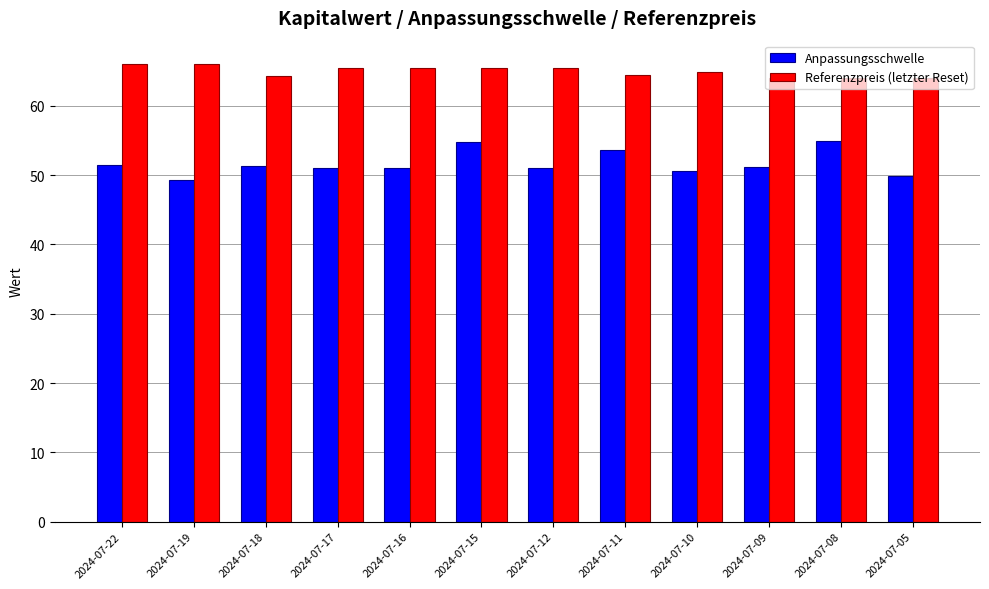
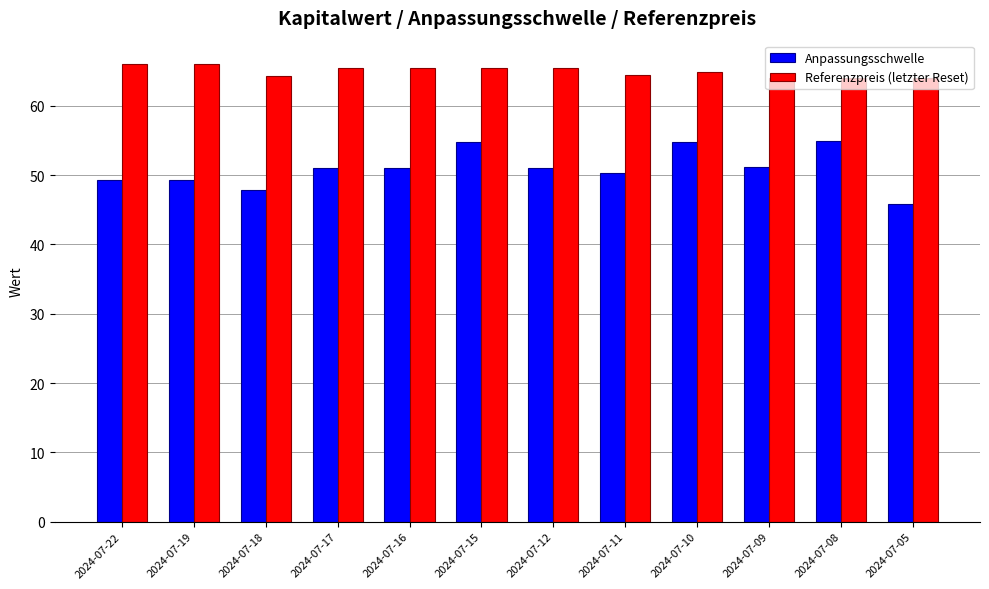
  {
    "Anpassungsschwelle": {
-     "2024-07-22": 52,
+     "2024-07-22": 49,
      "2024-07-19": 49,
-     "2024-07-18": 51,
+     "2024-07-18": 48,
      "2024-07-17": 51,
      "2024-07-16": 51,
      "2024-07-15": 55,
      "2024-07-12": 51,
-     "2024-07-11": 54,
-     "2024-07-10": 51,
+     "2024-07-11": 50,
+     "2024-07-10": 55,
      "2024-07-09": 51,
      "2024-07-08": 55,
-     "2024-07-05": 50
+     "2024-07-05": 46
    },
    "Referenzpreis (letzter Reset)": {
      "2024-07-22": 66,
      "2024-07-19": 66,
      "2024-07-18": 64,
      "2024-07-17": 66,
      "2024-07-16": 66,
      "2024-07-15": 66,
      "2024-07-12": 65,
      "2024-07-11": 65,
      "2024-07-10": 65
    }
  }
